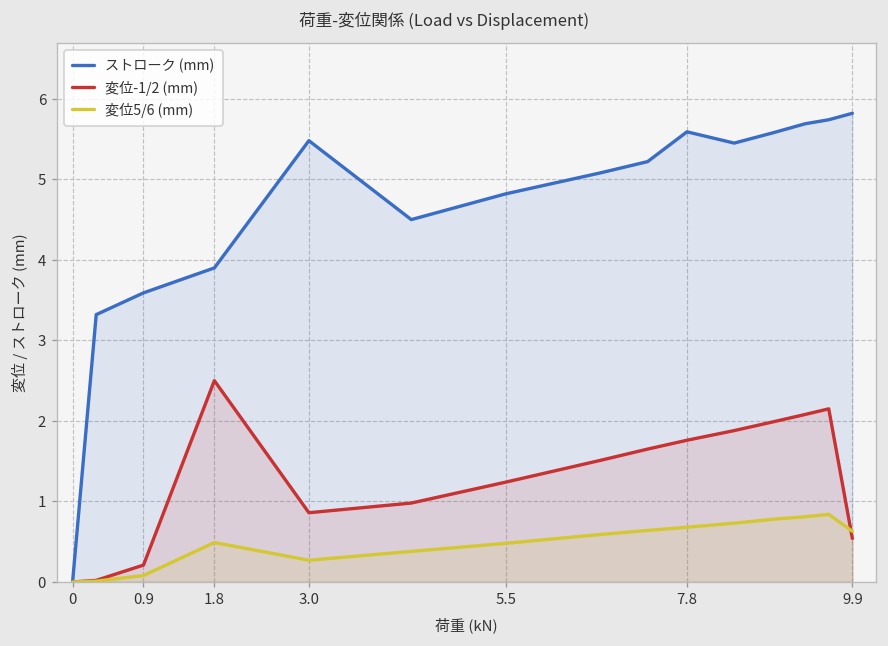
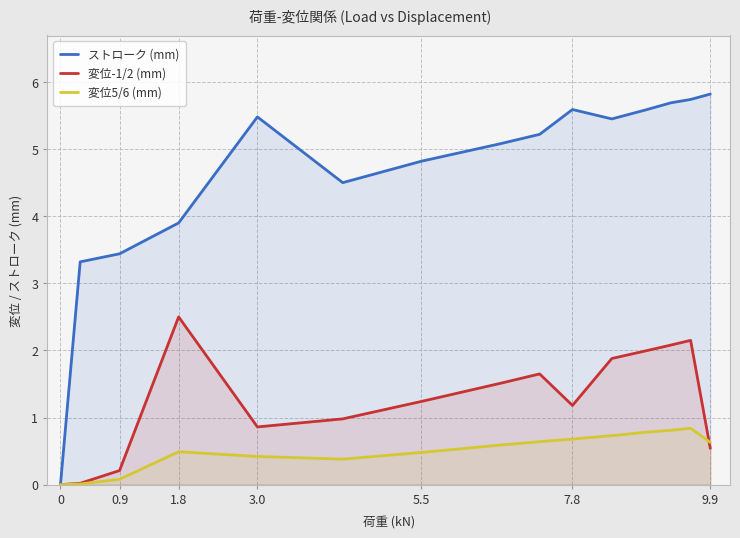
  {
    "ストローク (mm)": {
-     "0.9": 3.6,
+     "0.9": 3.4,
      "1.8": 3.9,
      "3.0": 5.5,
      "5.5": 4.8,
      "7.8": 5.6,
      "9.9": 5.8
    },
    "変位-1/2 (mm)": {
      "0.9": 0.2,
      "1.8": 2.5,
      "3.0": 0.9,
      "5.5": 1.2,
-     "7.8": 1.8,
+     "7.8": 1.2,
      "9.9": 0.5
    },
    "変位5/6 (mm)": {
      "0.9": 0.1,
      "1.8": 0.5,
-     "3.0": 0.3,
+     "3.0": 0.4,
      "5.5": 0.5,
      "7.8": 0.7,
      "9.9": 0.6
    }
  }
